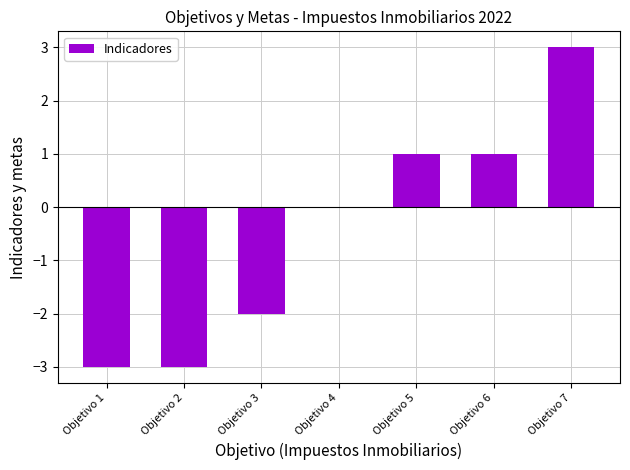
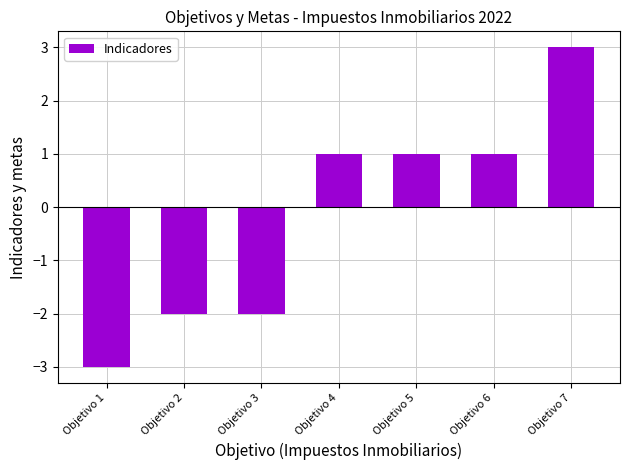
  {
    "Objetivo 1": -3.0,
-   "Objetivo 2": -3.0,
+   "Objetivo 2": -2.0,
    "Objetivo 3": -2.0,
-   "Objetivo 4": 0.0,
+   "Objetivo 4": 1.0,
    "Objetivo 5": 1.0,
    "Objetivo 6": 1.0,
    "Objetivo 7": 3.0
  }
